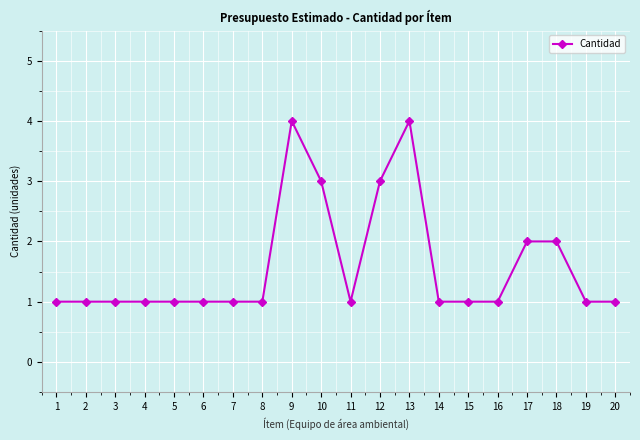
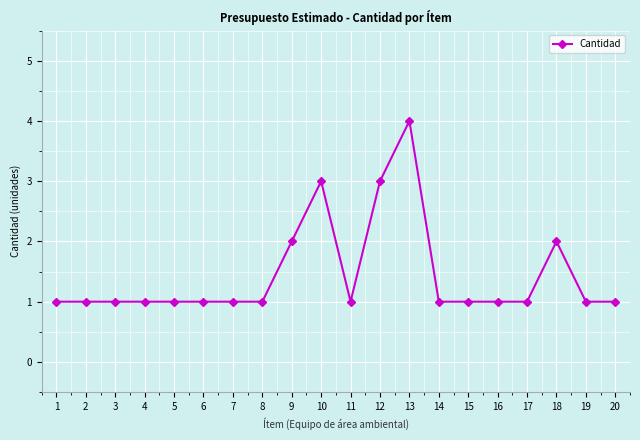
  {
    "1": 1,
    "2": 1,
    "3": 1,
    "4": 1,
    "5": 1,
    "6": 1,
    "7": 1,
    "8": 1,
-   "9": 4,
+   "9": 2,
    "10": 3,
    "11": 1,
    "12": 3,
    "13": 4,
    "14": 1,
    "15": 1,
    "16": 1,
-   "17": 2,
+   "17": 1,
    "18": 2,
    "19": 1,
    "20": 1
  }
